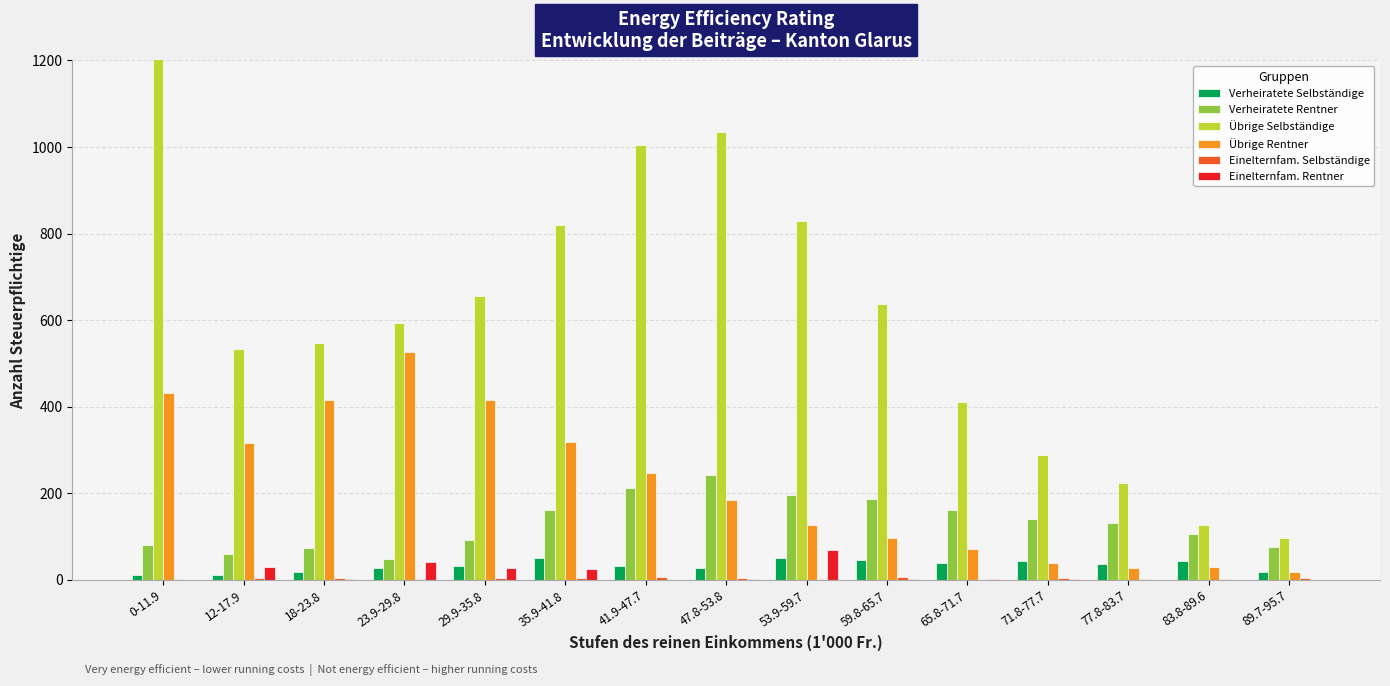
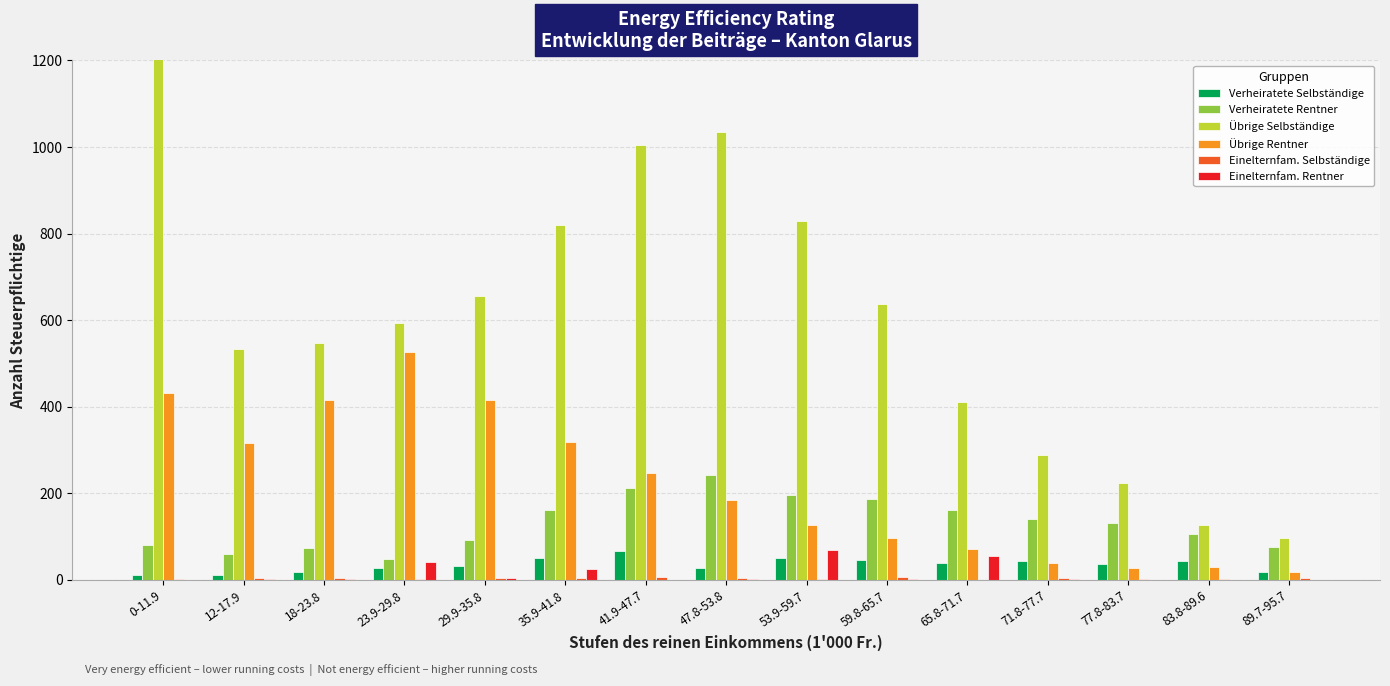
  {
    "Verheiratete Selbständige": {
      "0-11.9": 10,
      "12-17.9": 10,
      "18-23.8": 20,
      "23.9-29.8": 30,
      "29.9-35.8": 30,
      "35.9-41.8": 50,
-     "41.9-47.7": 30,
+     "41.9-47.7": 70,
      "47.8-53.8": 30,
      "53.9-59.7": 50,
      "59.8-65.7": 50,
      "65.8-71.7": 40,
      "71.8-77.7": 40,
      "77.8-83.7": 40,
      "83.8-89.6": 40,
      "89.7-95.7": 20
    },
    "Einelternfam. Rentner": {
      "0-11.9": 0,
-     "12-17.9": 30,
+     "12-17.9": 0,
      "23.9-29.8": 40,
-     "29.9-35.8": 30,
+     "29.9-35.8": 0,
      "35.9-41.8": 20,
      "41.9-47.7": 0,
      "53.9-59.7": 70,
-     "65.8-71.7": 0,
+     "65.8-71.7": 50,
      "77.8-83.7": 0,
      "83.8-89.6": 0,
      "89.7-95.7": 0
    }
  }
